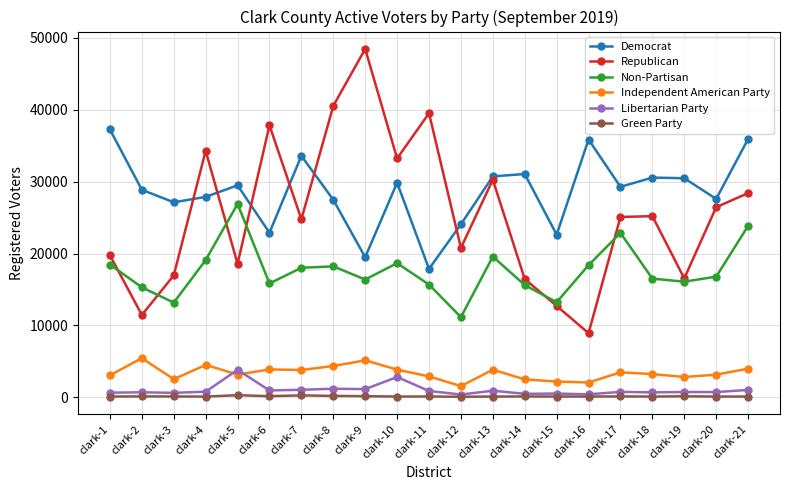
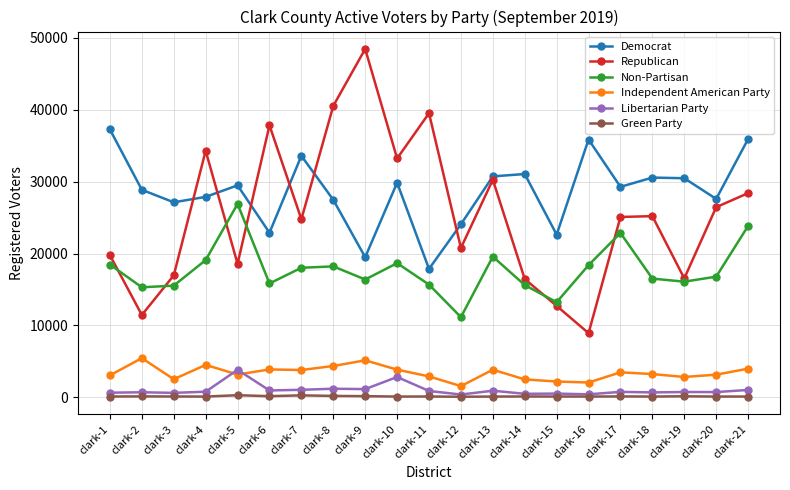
  {
    "Democrat": {
      "clark-1": 37000,
      "clark-2": 29000,
      "clark-3": 27000,
      "clark-4": 28000,
      "clark-5": 29000,
      "clark-6": 23000,
      "clark-7": 34000,
      "clark-8": 27000,
      "clark-9": 19000,
      "clark-10": 30000,
      "clark-11": 18000,
      "clark-12": 24000,
      "clark-13": 31000,
      "clark-14": 31000,
      "clark-15": 23000,
      "clark-16": 36000,
      "clark-17": 29000,
      "clark-18": 31000,
      "clark-19": 30000,
      "clark-20": 28000,
      "clark-21": 36000
    },
    "Republican": {
      "clark-1": 20000,
      "clark-2": 11000,
      "clark-3": 17000,
      "clark-4": 34000,
      "clark-5": 19000,
      "clark-6": 38000,
      "clark-7": 25000,
      "clark-8": 41000,
      "clark-9": 48000,
      "clark-10": 33000,
      "clark-11": 40000,
      "clark-12": 21000,
      "clark-13": 30000,
      "clark-14": 16000,
      "clark-15": 13000,
      "clark-16": 9000,
      "clark-17": 25000,
      "clark-18": 25000,
      "clark-19": 17000,
      "clark-20": 26000,
      "clark-21": 28000
    },
    "Non-Partisan": {
      "clark-1": 18000,
      "clark-2": 15000,
-     "clark-3": 13000,
+     "clark-3": 16000,
      "clark-4": 19000,
      "clark-5": 27000,
      "clark-6": 16000,
      "clark-7": 18000,
      "clark-8": 18000,
      "clark-9": 16000,
      "clark-10": 19000,
      "clark-11": 16000,
      "clark-12": 11000,
      "clark-13": 20000,
      "clark-14": 16000,
      "clark-15": 13000,
      "clark-16": 18000,
      "clark-17": 23000,
      "clark-18": 17000,
      "clark-19": 16000,
      "clark-20": 17000,
      "clark-21": 24000
    },
    "Independent American Party": {
      "clark-1": 3000,
      "clark-2": 5000,
      "clark-3": 3000,
      "clark-4": 4000,
      "clark-5": 3000,
      "clark-6": 4000,
      "clark-7": 4000,
      "clark-8": 4000,
      "clark-9": 5000,
      "clark-10": 4000,
      "clark-11": 3000,
      "clark-12": 2000,
      "clark-13": 4000,
      "clark-14": 2000,
      "clark-15": 2000,
      "clark-16": 2000,
      "clark-17": 3000,
      "clark-18": 3000,
      "clark-19": 3000,
      "clark-20": 3000,
      "clark-21": 4000
    },
    "Libertarian Party": {
      "clark-1": 1000,
      "clark-2": 1000,
      "clark-3": 1000,
      "clark-4": 1000,
      "clark-5": 4000,
      "clark-6": 1000,
      "clark-7": 1000,
      "clark-8": 1000,
      "clark-9": 1000,
      "clark-10": 3000,
      "clark-11": 1000,
      "clark-13": 1000,
      "clark-14": 0,
      "clark-15": 1000,
      "clark-17": 1000,
      "clark-18": 1000,
      "clark-19": 1000,
      "clark-20": 1000,
      "clark-21": 1000
    },
    "Green Party": {
      "clark-1": 0,
      "clark-2": 0,
      "clark-3": 0,
      "clark-4": 0,
      "clark-5": 0,
      "clark-6": 0,
      "clark-7": 0,
      "clark-8": 0,
      "clark-9": 0,
      "clark-10": 0,
      "clark-11": 0,
      "clark-13": 0,
      "clark-14": 0,
      "clark-15": 0,
      "clark-17": 0,
      "clark-18": 0,
      "clark-19": 0,
      "clark-20": 0,
      "clark-21": 0
    }
  }
